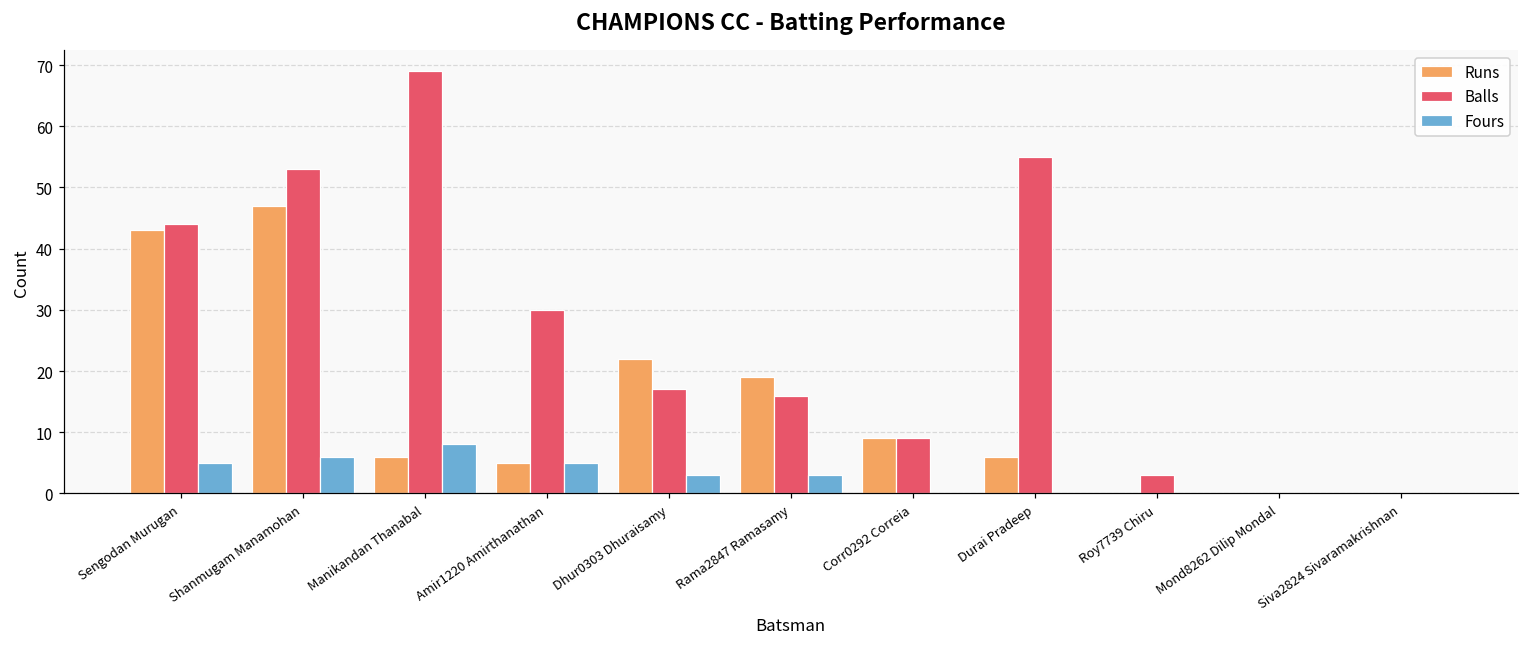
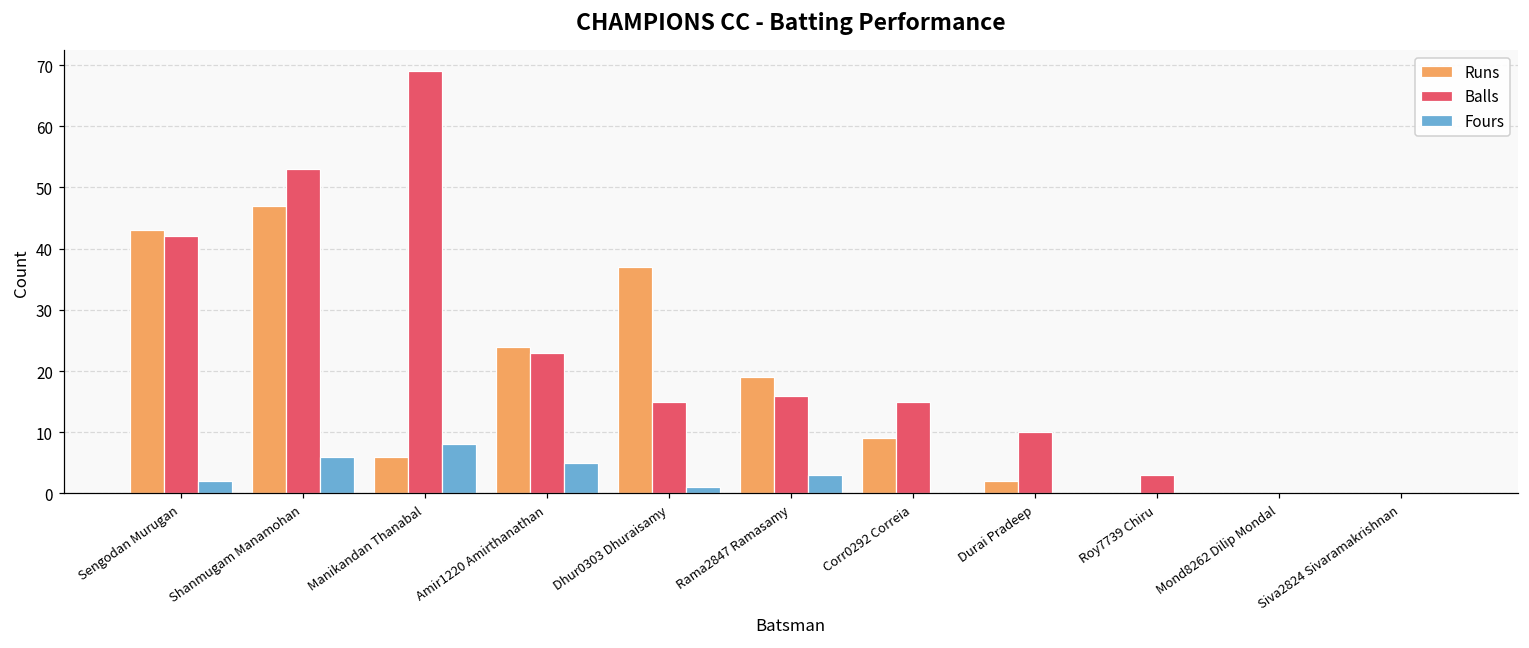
  {
    "Runs": {
      "Sengodan Murugan": 43,
      "Shanmugam Manamohan": 47,
      "Manikandan Thanabal": 6,
-     "Amir1220 Amirthanathan": 5,
-     "Dhur0303 Dhuraisamy": 22,
+     "Amir1220 Amirthanathan": 24,
+     "Dhur0303 Dhuraisamy": 37,
      "Rama2847 Ramasamy": 19,
      "Corr0292 Correia": 9,
-     "Durai Pradeep": 6,
+     "Durai Pradeep": 2,
      "Roy7739 Chiru": 0,
      "Mond8262 Dilip Mondal": 0,
      "Siva2824 Sivaramakrishnan": 0
    },
    "Balls": {
-     "Sengodan Murugan": 44,
+     "Sengodan Murugan": 42,
      "Shanmugam Manamohan": 53,
      "Manikandan Thanabal": 69,
-     "Amir1220 Amirthanathan": 30,
-     "Dhur0303 Dhuraisamy": 17,
+     "Amir1220 Amirthanathan": 23,
+     "Dhur0303 Dhuraisamy": 15,
      "Rama2847 Ramasamy": 16,
-     "Corr0292 Correia": 9,
-     "Durai Pradeep": 55,
+     "Corr0292 Correia": 15,
+     "Durai Pradeep": 10,
      "Roy7739 Chiru": 3,
      "Mond8262 Dilip Mondal": 0,
      "Siva2824 Sivaramakrishnan": 0
    },
    "Fours": {
-     "Sengodan Murugan": 5,
+     "Sengodan Murugan": 2,
      "Shanmugam Manamohan": 6,
      "Manikandan Thanabal": 8,
      "Amir1220 Amirthanathan": 5,
-     "Dhur0303 Dhuraisamy": 3,
+     "Dhur0303 Dhuraisamy": 1,
      "Rama2847 Ramasamy": 3,
      "Corr0292 Correia": 0,
      "Durai Pradeep": 0,
      "Roy7739 Chiru": 0,
      "Mond8262 Dilip Mondal": 0,
      "Siva2824 Sivaramakrishnan": 0
    }
  }
